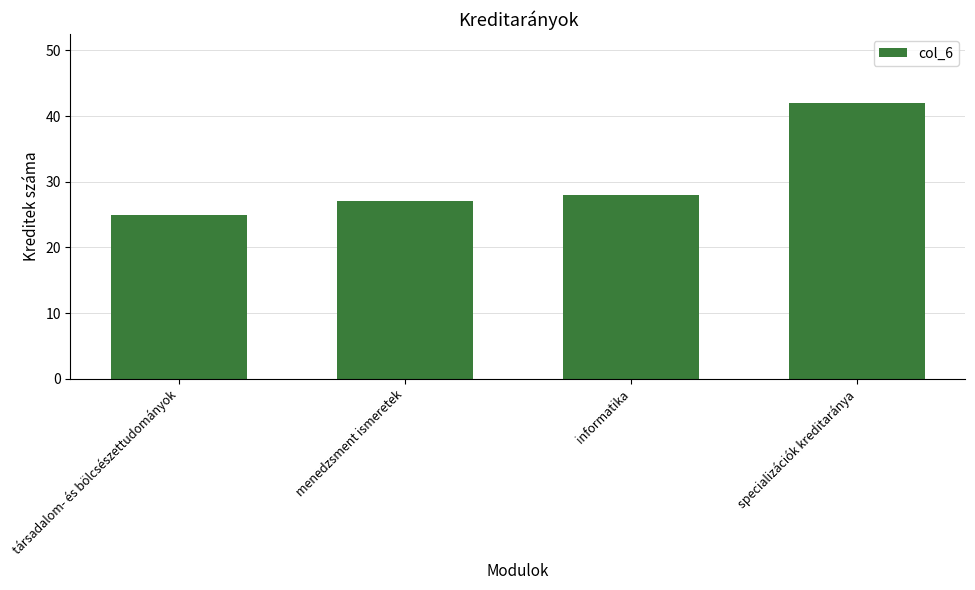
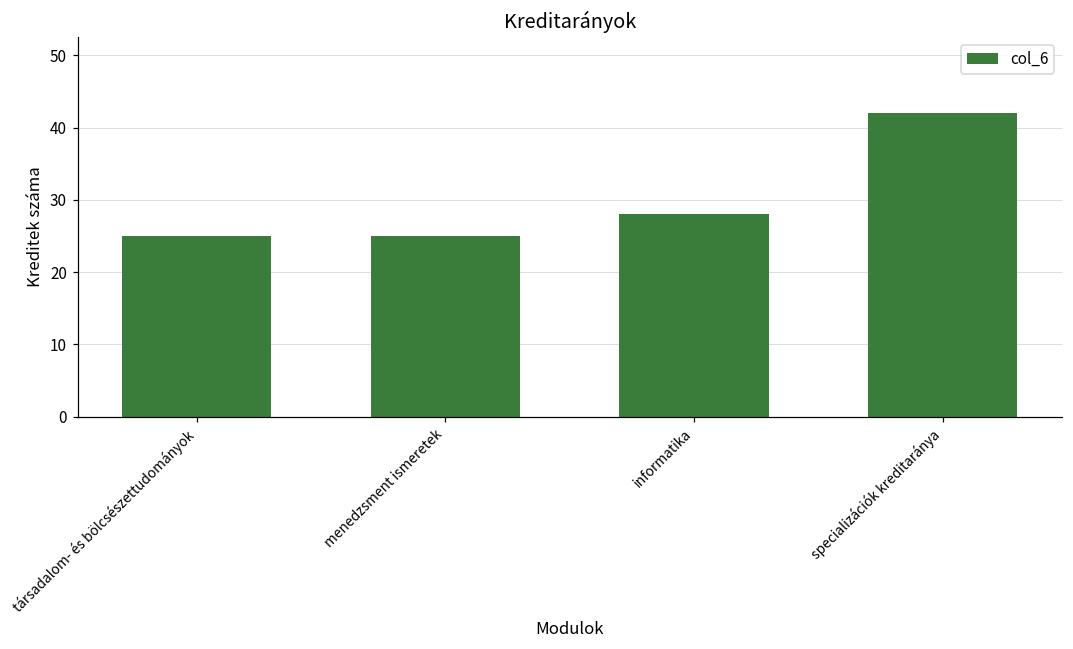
  {
    "társadalom- és bölcsészettudományok": 25,
-   "menedzsment ismeretek": 27,
+   "menedzsment ismeretek": 25,
    "informatika": 28,
    "specializációk kreditaránya": 42
  }
